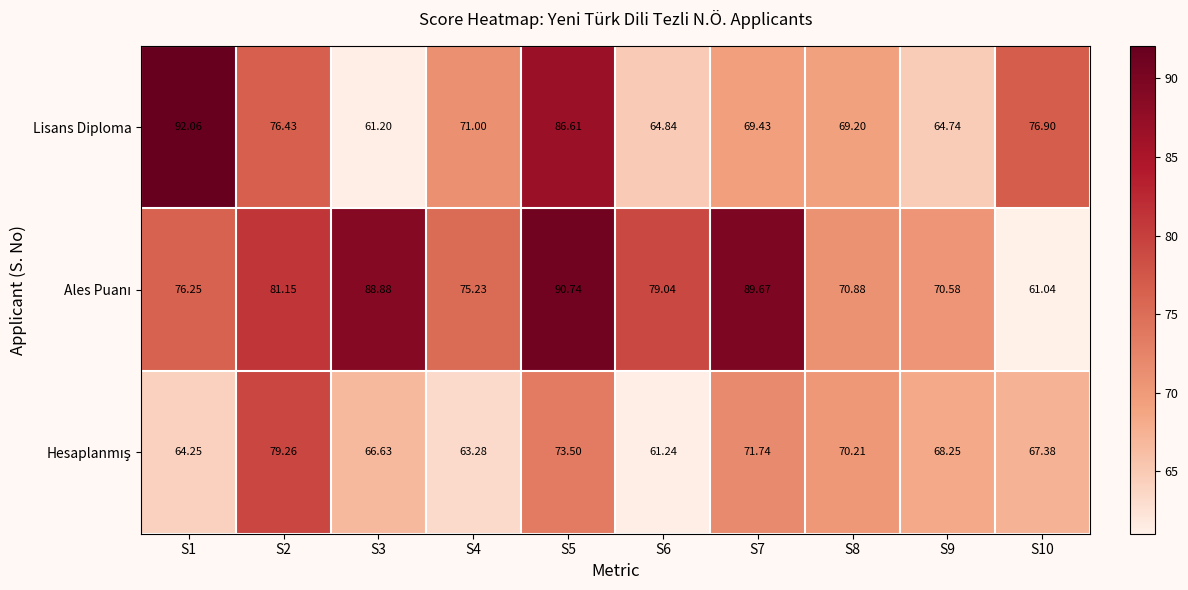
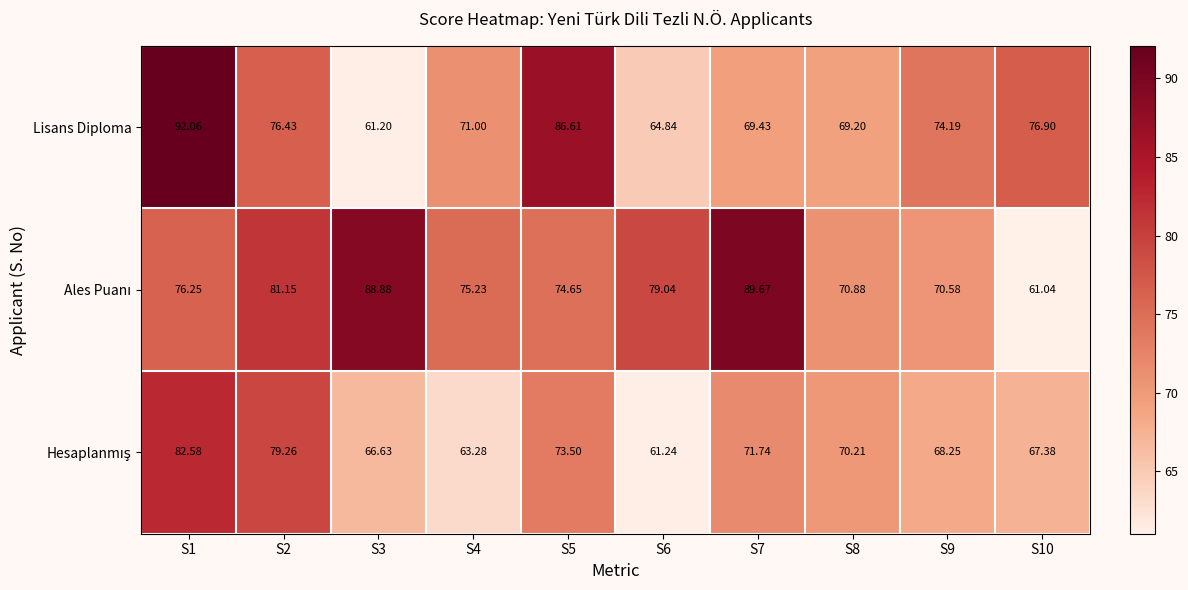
  {
    "Lisans Diploma": {
      "S1": 92.06,
      "S2": 76.43,
      "S3": 61.20,
      "S4": 71.00,
      "S5": 86.61,
      "S6": 64.84,
      "S7": 69.43,
      "S8": 69.20,
-     "S9": 64.74,
+     "S9": 74.19,
      "S10": 76.90
    },
    "Ales Puanı": {
      "S1": 76.25,
      "S2": 81.15,
      "S3": 88.88,
      "S4": 75.23,
-     "S5": 90.74,
+     "S5": 74.65,
      "S6": 79.04,
      "S7": 89.67,
      "S8": 70.88,
      "S9": 70.58,
      "S10": 61.04
    },
    "Hesaplanmış": {
-     "S1": 64.25,
+     "S1": 82.58,
      "S2": 79.26,
      "S3": 66.63,
      "S4": 63.28,
      "S5": 73.50,
      "S6": 61.24,
      "S7": 71.74,
      "S8": 70.21,
      "S9": 68.25,
      "S10": 67.38
    }
  }
